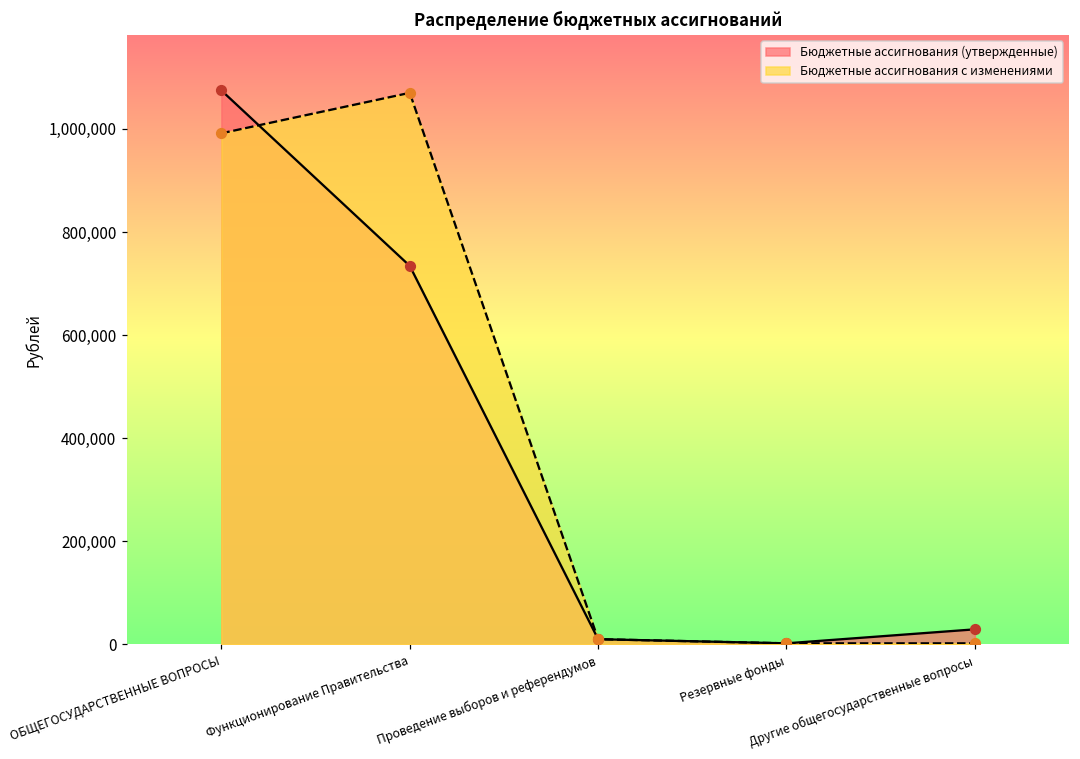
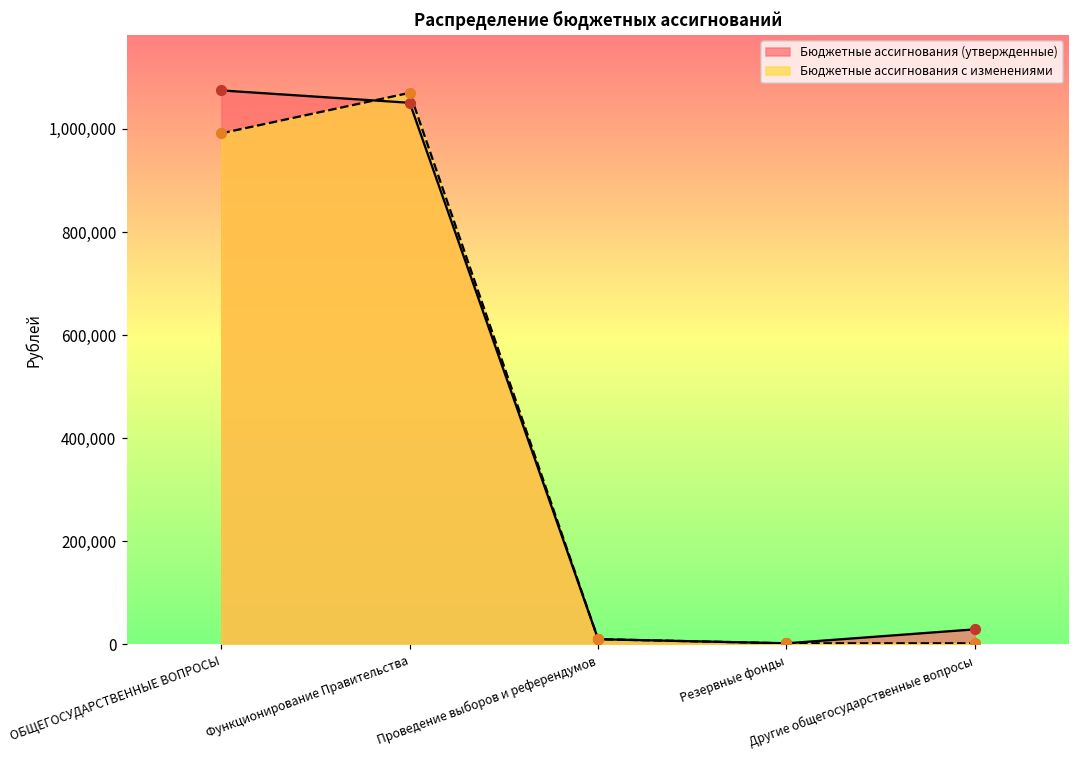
  {
    "Бюджетные ассигнования (утвержденные)": {
      "ОБЩЕГОСУДАРСТВЕННЫЕ ВОПРОСЫ": "1,070,000",
-     "Функционирование Правительства": "730,000",
+     "Функционирование Правительства": "1,050,000",
      "Другие общегосударственные вопросы": "30,000"
    },
    "Бюджетные ассигнования с изменениями": {
      "ОБЩЕГОСУДАРСТВЕННЫЕ ВОПРОСЫ": "990,000",
      "Функционирование Правительства": "1,070,000",
      "Другие общегосударственные вопросы": "0"
    }
  }
